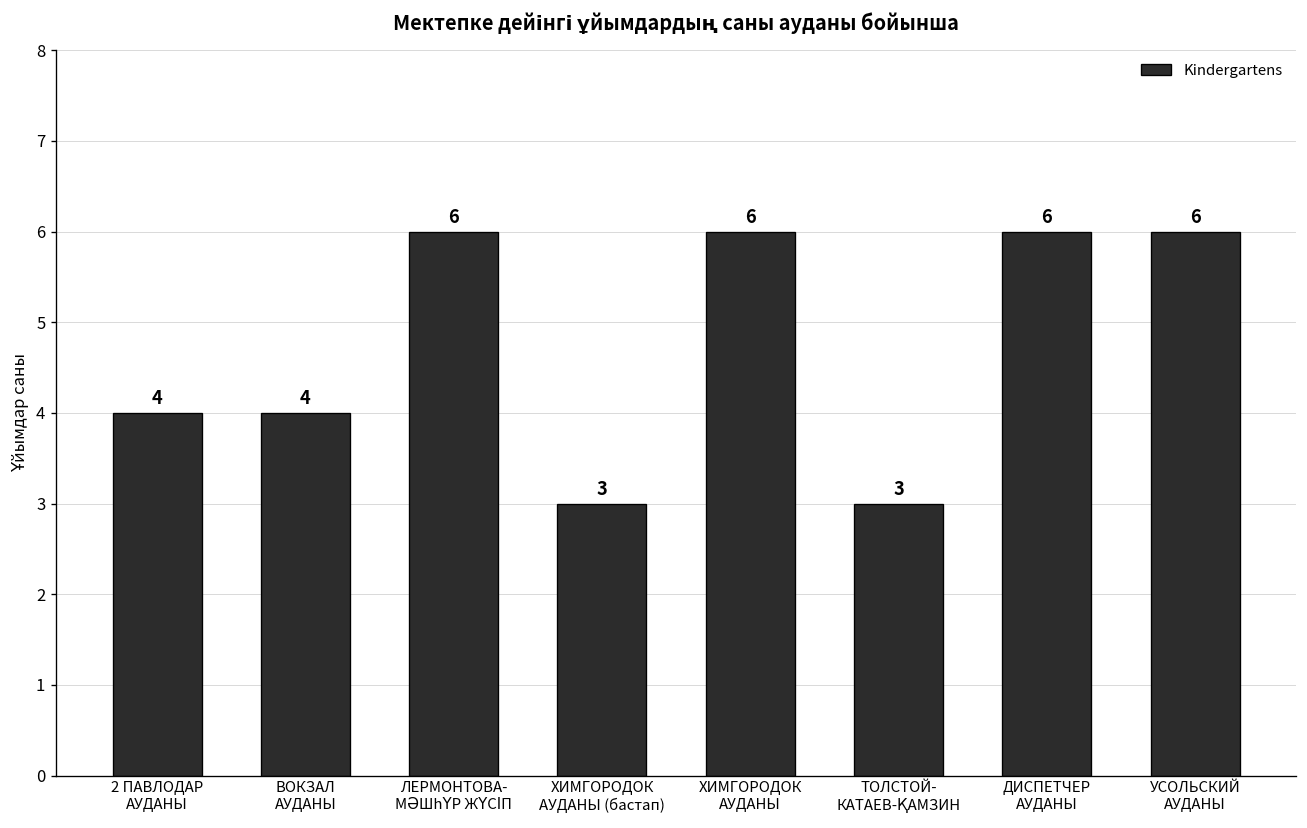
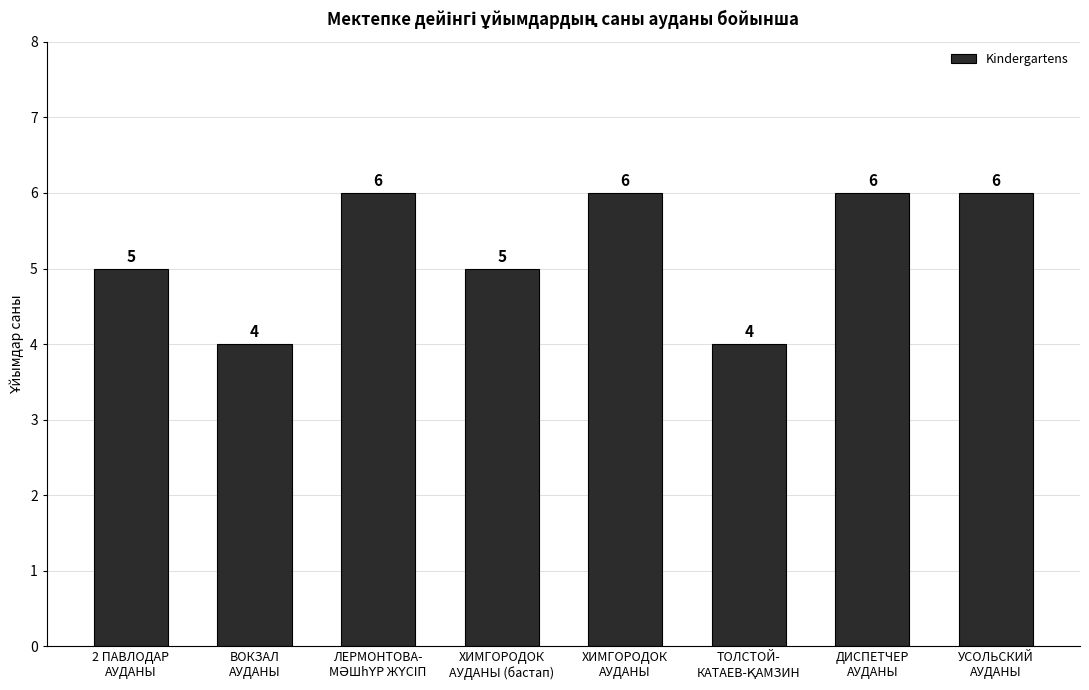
  {
-   "2 ПАВЛОДАР АУДАНЫ": 4,
+   "2 ПАВЛОДАР АУДАНЫ": 5,
    "ВОКЗАЛ АУДАНЫ": 4,
    "ЛЕРМОНТОВА- МӘШhҮР ЖҮСІП": 6,
-   "ХИМГОРОДОК АУДАНЫ (бастап)": 3,
+   "ХИМГОРОДОК АУДАНЫ (бастап)": 5,
    "ХИМГОРОДОК АУДАНЫ": 6,
-   "ТОЛСТОЙ- КАТАЕВ-ҚАМЗИН": 3,
+   "ТОЛСТОЙ- КАТАЕВ-ҚАМЗИН": 4,
    "ДИСПЕТЧЕР АУДАНЫ": 6,
    "УСОЛЬСКИЙ АУДАНЫ": 6
  }
